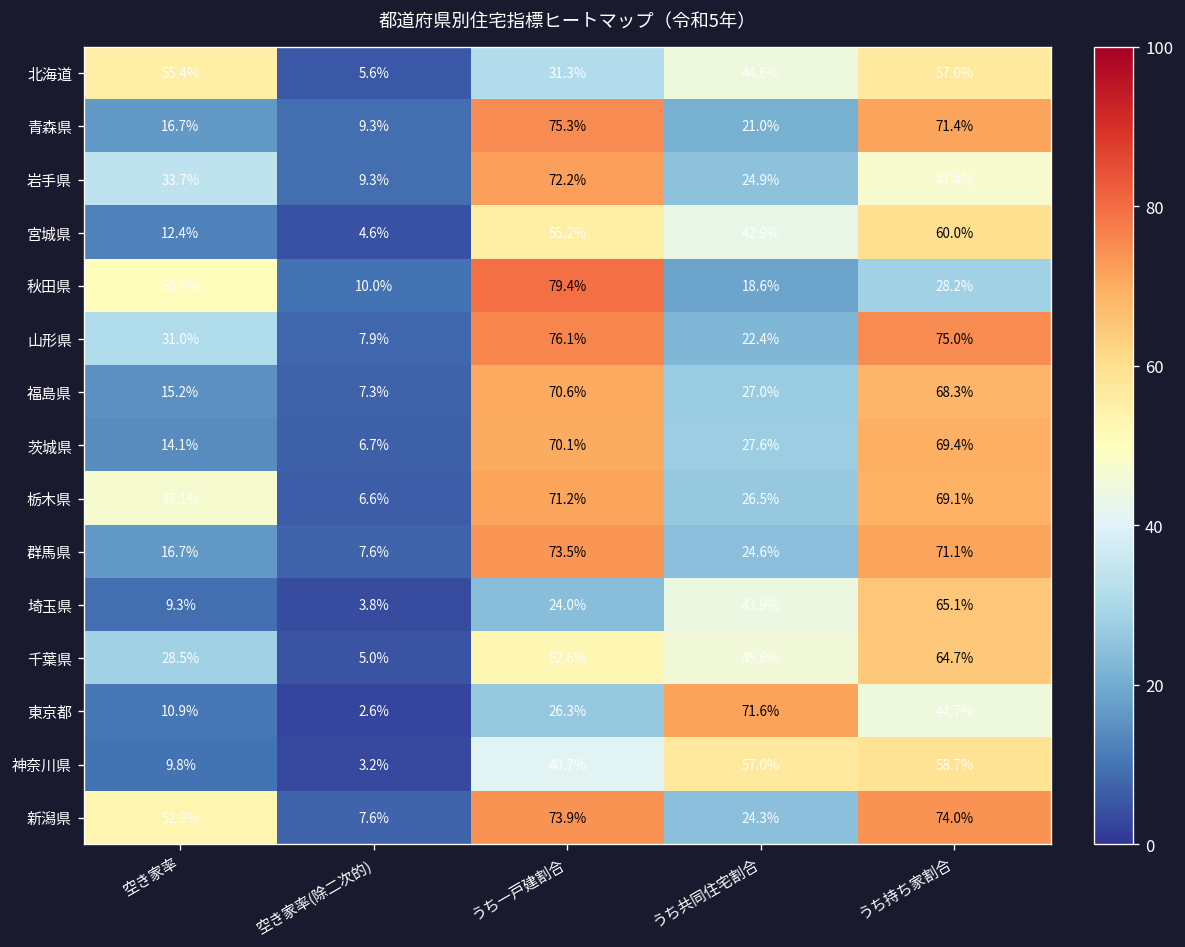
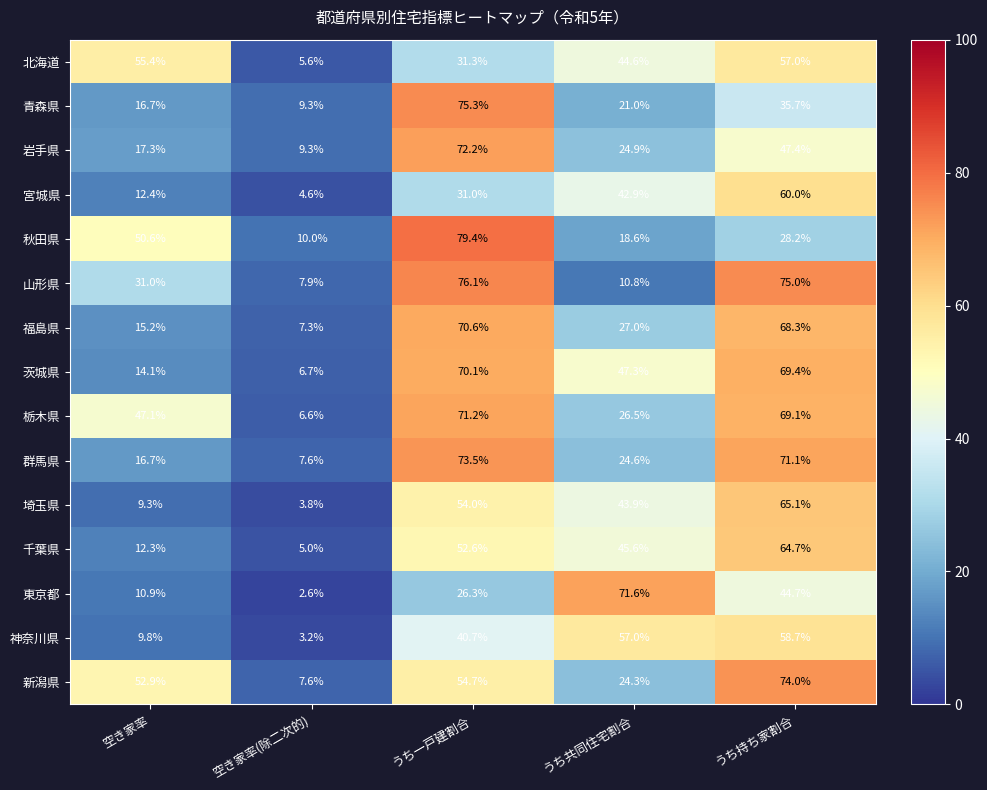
  {
    "北海道": {
      "空き家率": "55.4%",
      "空き家率(除二次的)": "5.6%",
      "うち一戸建割合": "31.3%",
      "うち持ち家割合": "57.0%"
    },
    "青森県": {
      "空き家率": "16.7%",
      "空き家率(除二次的)": "9.3%",
      "うち一戸建割合": "75.3%",
      "うち共同住宅割合": "21.0%",
-     "うち持ち家割合": "71.4%"
+     "うち持ち家割合": "35.7%"
    },
    "岩手県": {
-     "空き家率": "33.7%",
+     "空き家率": "17.3%",
      "空き家率(除二次的)": "9.3%",
      "うち一戸建割合": "72.2%",
      "うち共同住宅割合": "24.9%",
      "うち持ち家割合": "47.4%"
    },
    "宮城県": {
      "空き家率": "12.4%",
      "空き家率(除二次的)": "4.6%",
-     "うち一戸建割合": "55.2%",
+     "うち一戸建割合": "31.0%",
      "うち持ち家割合": "60.0%"
    },
    "秋田県": {
      "空き家率": "50.6%",
      "空き家率(除二次的)": "10.0%",
      "うち一戸建割合": "79.4%",
      "うち共同住宅割合": "18.6%",
      "うち持ち家割合": "28.2%"
    },
    "山形県": {
      "空き家率": "31.0%",
      "空き家率(除二次的)": "7.9%",
      "うち一戸建割合": "76.1%",
-     "うち共同住宅割合": "22.4%",
+     "うち共同住宅割合": "10.8%",
      "うち持ち家割合": "75.0%"
    },
    "福島県": {
      "空き家率": "15.2%",
      "空き家率(除二次的)": "7.3%",
      "うち一戸建割合": "70.6%",
      "うち共同住宅割合": "27.0%",
      "うち持ち家割合": "68.3%"
    },
    "茨城県": {
      "空き家率": "14.1%",
      "空き家率(除二次的)": "6.7%",
      "うち一戸建割合": "70.1%",
-     "うち共同住宅割合": "27.6%",
+     "うち共同住宅割合": "47.3%",
      "うち持ち家割合": "69.4%"
    },
    "栃木県": {
      "空き家率": "47.1%",
      "空き家率(除二次的)": "6.6%",
      "うち一戸建割合": "71.2%",
      "うち共同住宅割合": "26.5%",
      "うち持ち家割合": "69.1%"
    },
    "群馬県": {
      "空き家率": "16.7%",
      "空き家率(除二次的)": "7.6%",
      "うち一戸建割合": "73.5%",
      "うち共同住宅割合": "24.6%",
      "うち持ち家割合": "71.1%"
    },
    "埼玉県": {
      "空き家率": "9.3%",
      "空き家率(除二次的)": "3.8%",
-     "うち一戸建割合": "24.0%",
+     "うち一戸建割合": "54.0%",
      "うち持ち家割合": "65.1%"
    },
    "千葉県": {
-     "空き家率": "28.5%",
+     "空き家率": "12.3%",
      "空き家率(除二次的)": "5.0%",
      "うち一戸建割合": "52.6%",
      "うち持ち家割合": "64.7%"
    },
    "東京都": {
      "空き家率": "10.9%",
      "空き家率(除二次的)": "2.6%",
      "うち一戸建割合": "26.3%",
      "うち共同住宅割合": "71.6%"
    },
    "神奈川県": {
      "空き家率": "9.8%",
      "空き家率(除二次的)": "3.2%",
      "うち共同住宅割合": "57.0%",
      "うち持ち家割合": "58.7%"
    },
    "新潟県": {
      "空き家率": "52.9%",
      "空き家率(除二次的)": "7.6%",
-     "うち一戸建割合": "73.9%",
+     "うち一戸建割合": "54.7%",
      "うち共同住宅割合": "24.3%",
      "うち持ち家割合": "74.0%"
    }
  }
